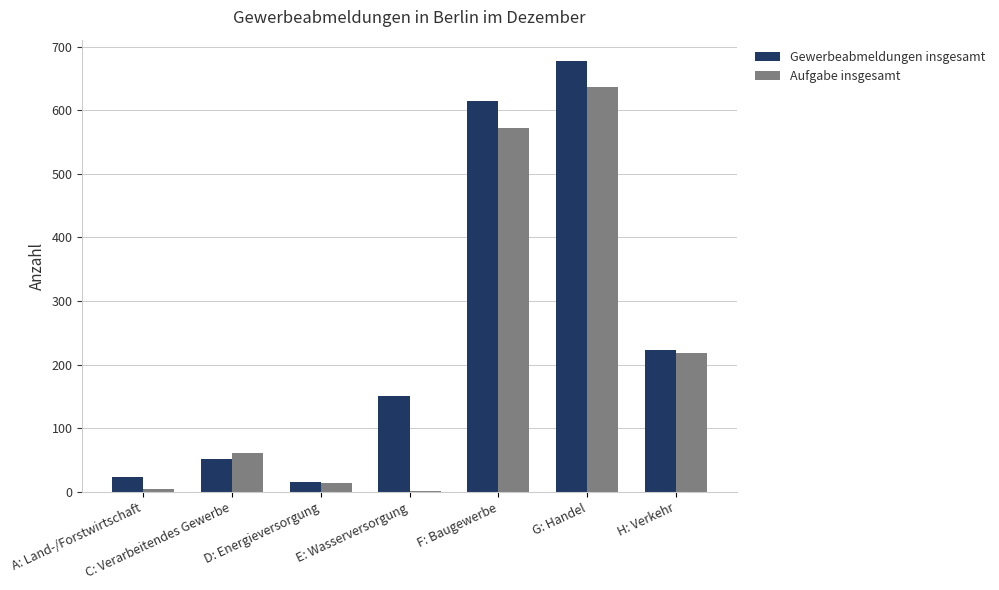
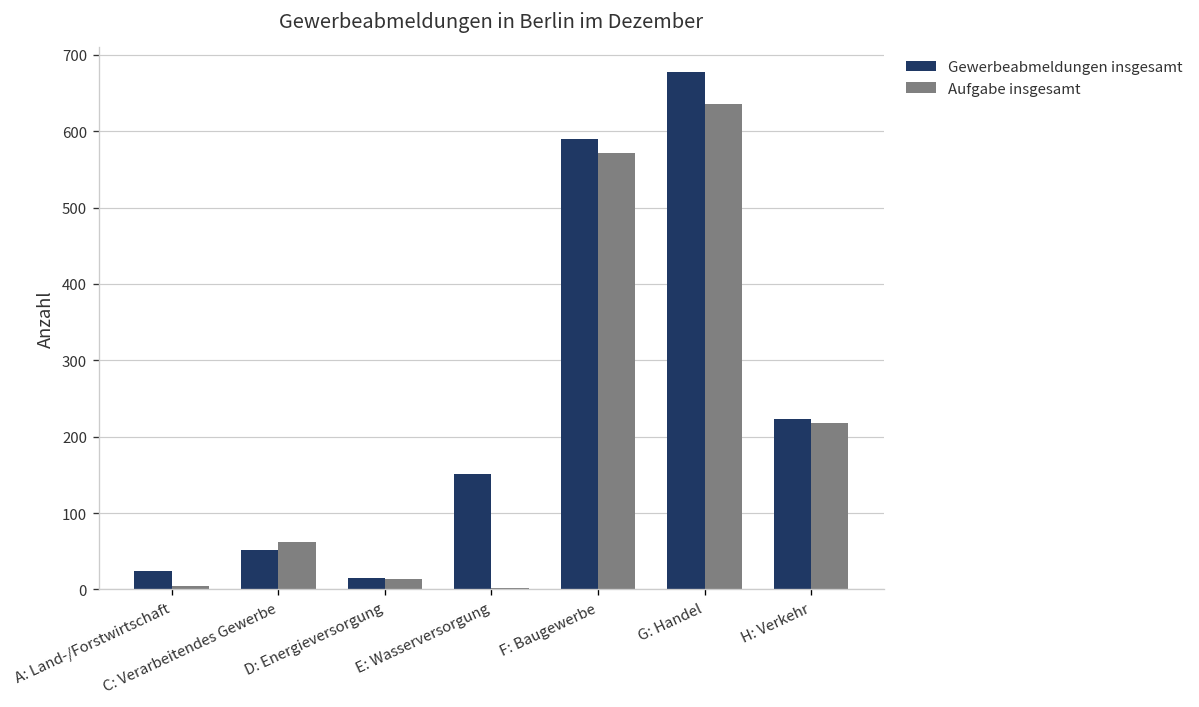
  {
    "Gewerbeabmeldungen insgesamt": {
      "A: Land-/Forstwirtschaft": 20,
      "C: Verarbeitendes Gewerbe": 50,
      "D: Energieversorgung": 20,
      "E: Wasserversorgung": 150,
-     "F: Baugewerbe": 620,
+     "F: Baugewerbe": 590,
      "G: Handel": 680,
      "H: Verkehr": 220
    },
    "Aufgabe insgesamt": {
      "A: Land-/Forstwirtschaft": 0,
      "C: Verarbeitendes Gewerbe": 60,
      "D: Energieversorgung": 10,
      "F: Baugewerbe": 570,
      "G: Handel": 640,
      "H: Verkehr": 220
    }
  }
